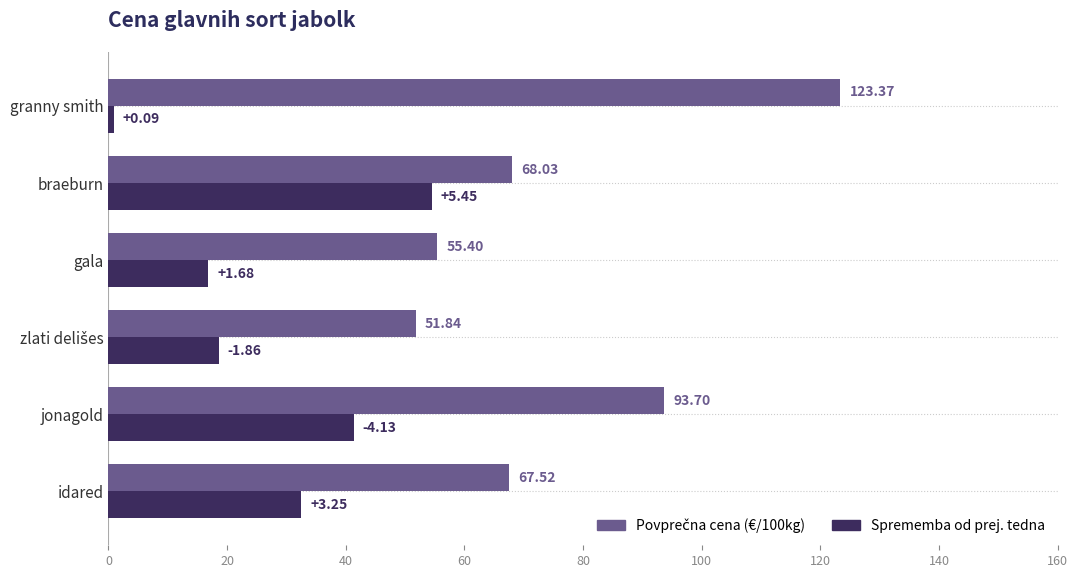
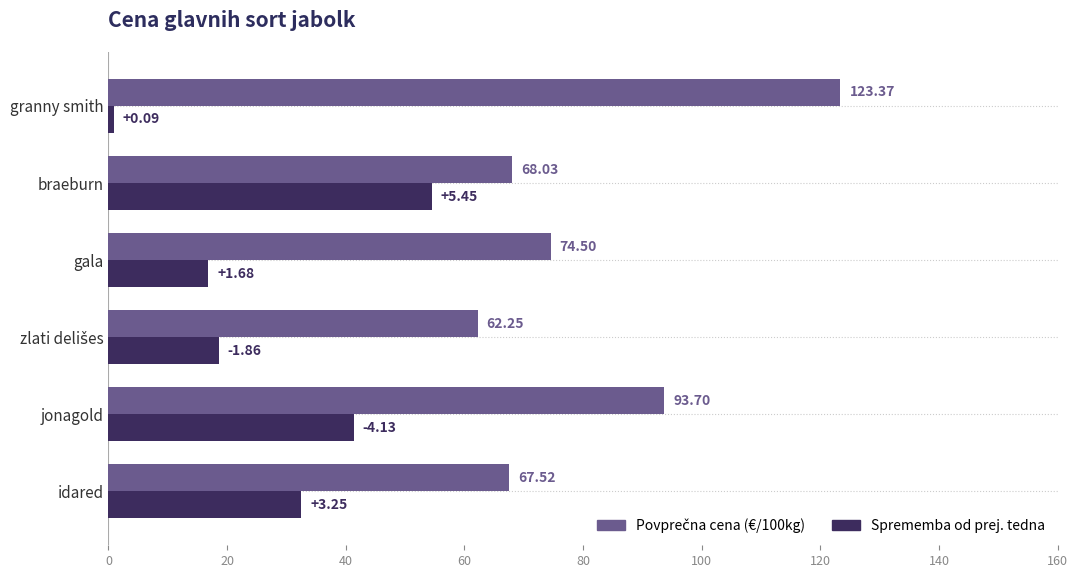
  {
    "Povprečna cena (€/100kg)": {
      "granny smith": 123.37,
      "braeburn": 68.03,
-     "gala": 55.40,
-     "zlati delišes": 51.84,
+     "gala": 74.50,
+     "zlati delišes": 62.25,
      "jonagold": 93.70,
      "idared": 67.52
    }
  }
